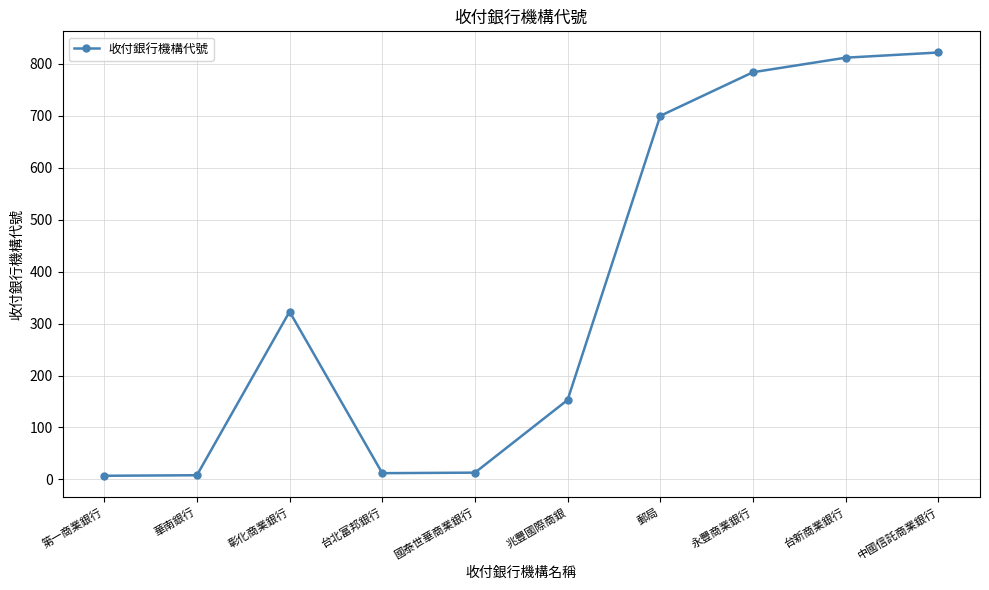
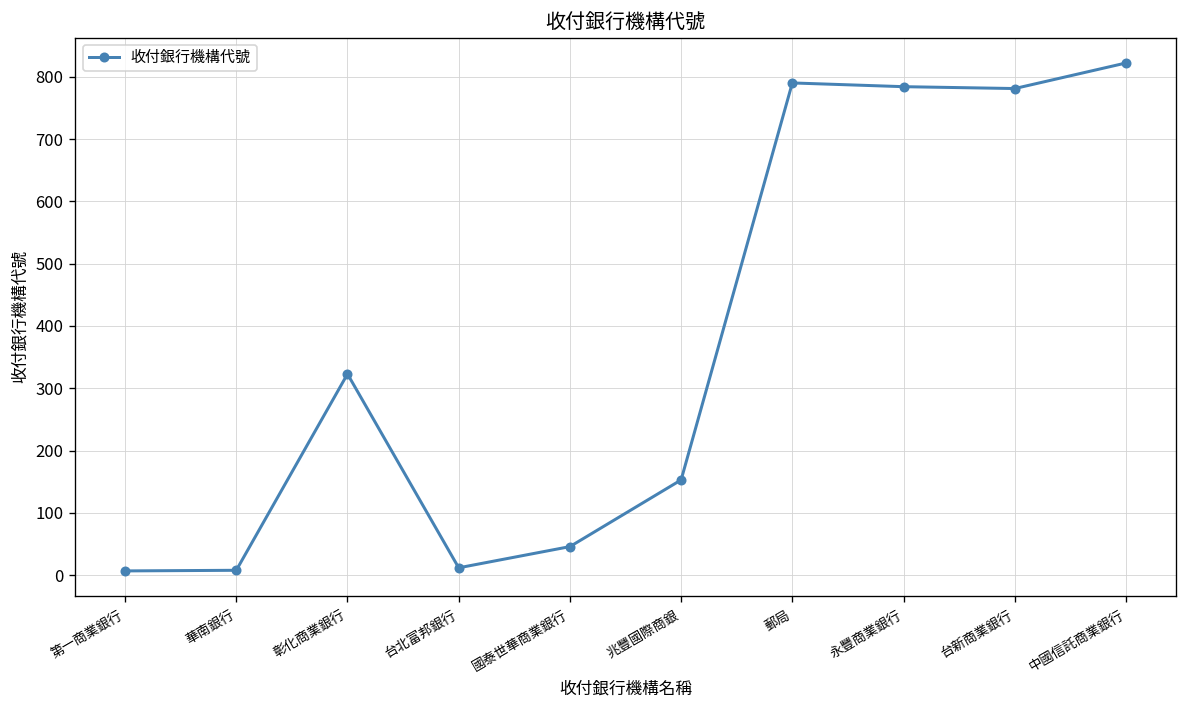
  {
    "第一商業銀行": 10,
    "華南銀行": 10,
    "彰化商業銀行": 320,
    "台北富邦銀行": 10,
-   "國泰世華商業銀行": 10,
+   "國泰世華商業銀行": 50,
    "兆豐國際商銀": 150,
-   "郵局": 700,
+   "郵局": 790,
    "永豐商業銀行": 780,
-   "台新商業銀行": 810,
+   "台新商業銀行": 780,
    "中國信託商業銀行": 820
  }
